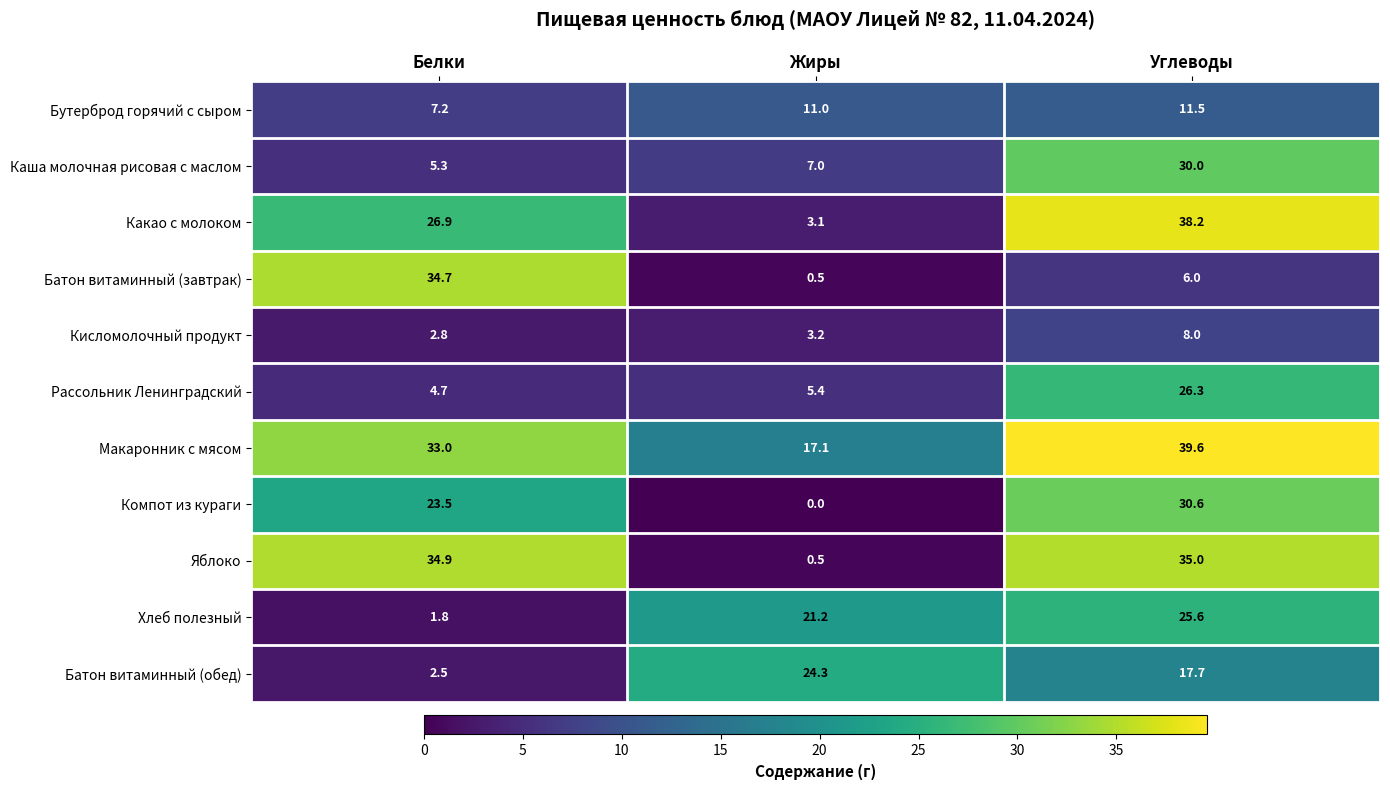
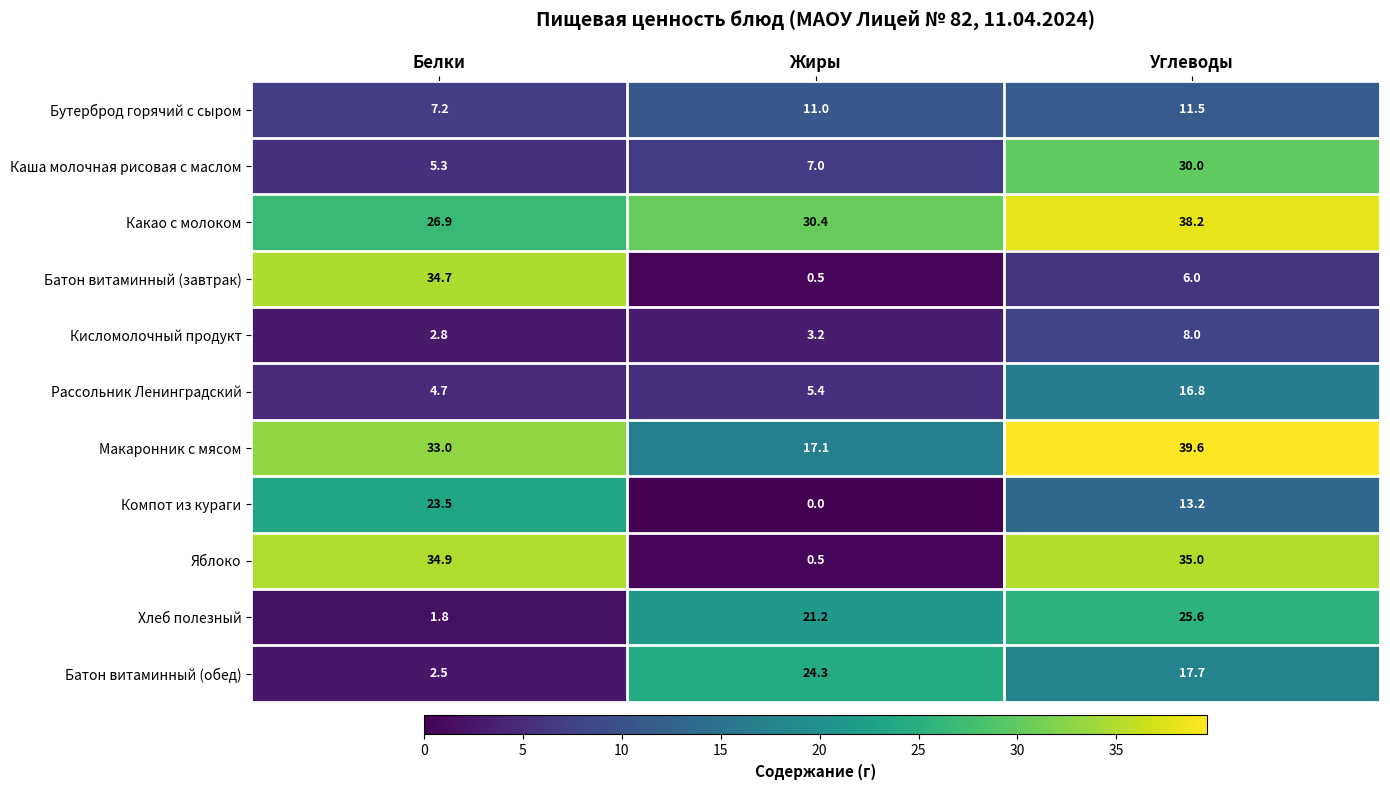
  {
    "Бутерброд горячий с сыром": {
      "Белки": 7.2,
      "Жиры": 11.0,
      "Углеводы": 11.5
    },
    "Каша молочная рисовая с маслом": {
      "Белки": 5.3,
      "Жиры": 7.0,
      "Углеводы": 30.0
    },
    "Какао с молоком": {
      "Белки": 26.9,
-     "Жиры": 3.1,
+     "Жиры": 30.4,
      "Углеводы": 38.2
    },
    "Батон витаминный (завтрак)": {
      "Белки": 34.7,
      "Жиры": 0.5,
      "Углеводы": 6.0
    },
    "Кисломолочный продукт": {
      "Белки": 2.8,
      "Жиры": 3.2,
      "Углеводы": 8.0
    },
    "Рассольник Ленинградский": {
      "Белки": 4.7,
      "Жиры": 5.4,
-     "Углеводы": 26.3
+     "Углеводы": 16.8
    },
    "Макаронник с мясом": {
      "Белки": 33.0,
      "Жиры": 17.1,
      "Углеводы": 39.6
    },
    "Компот из кураги": {
      "Белки": 23.5,
      "Жиры": 0.0,
-     "Углеводы": 30.6
+     "Углеводы": 13.2
    },
    "Яблоко": {
      "Белки": 34.9,
      "Жиры": 0.5,
      "Углеводы": 35.0
    },
    "Хлеб полезный": {
      "Белки": 1.8,
      "Жиры": 21.2,
      "Углеводы": 25.6
    },
    "Батон витаминный (обед)": {
      "Белки": 2.5,
      "Жиры": 24.3,
      "Углеводы": 17.7
    }
  }
